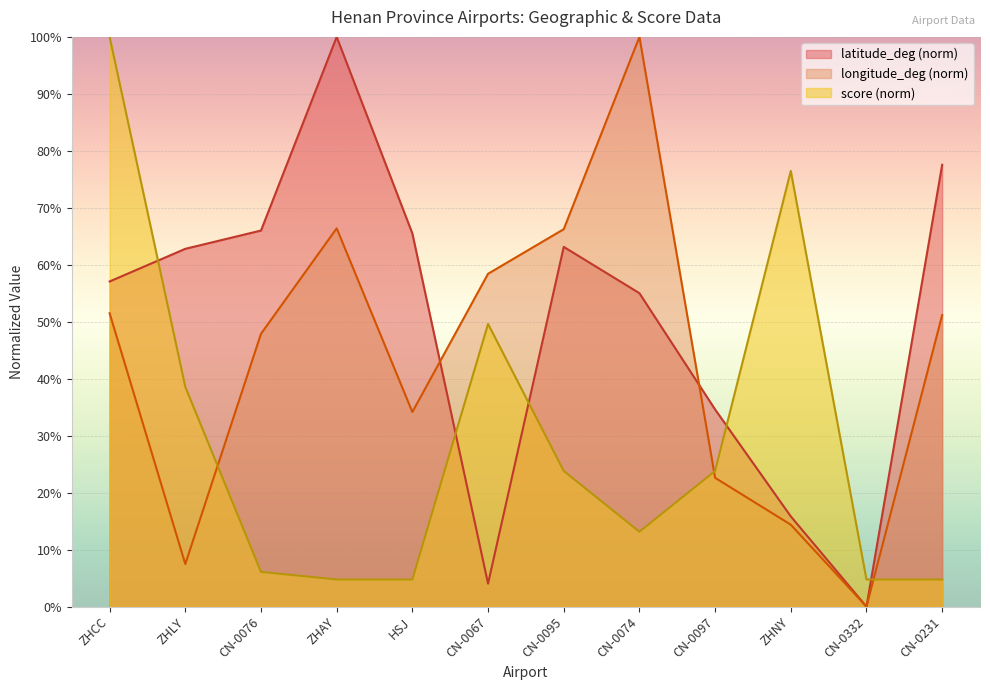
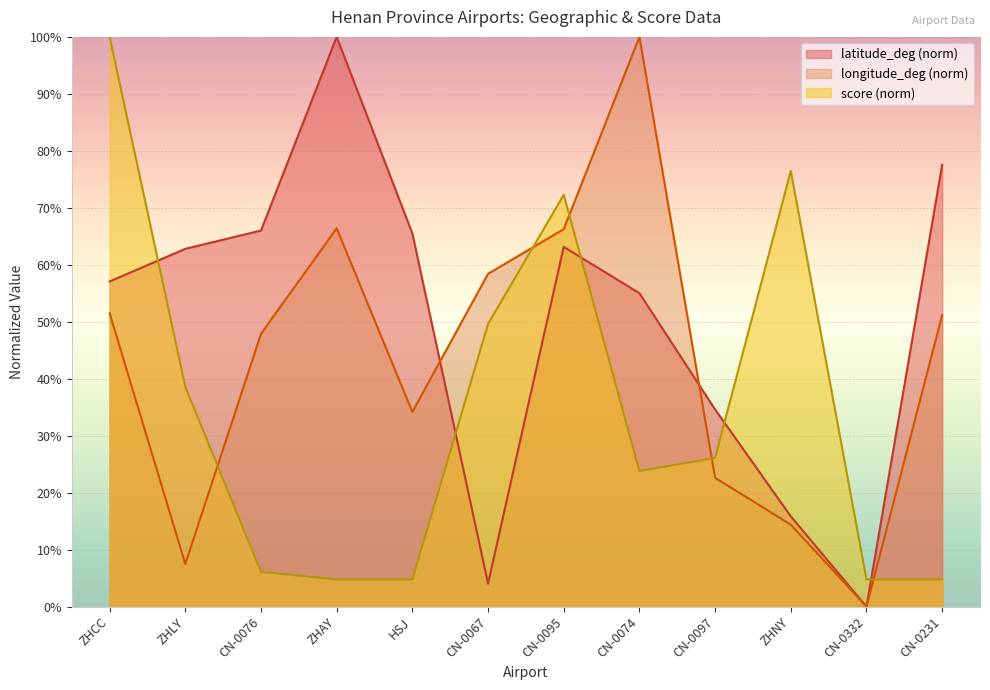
  {
    "score (norm)": {
      "ZHCC": "100%",
      "ZHLY": "39%",
      "CN-0076": "6%",
      "ZHAY": "5%",
      "HSJ": "5%",
      "CN-0067": "50%",
-     "CN-0095": "24%",
-     "CN-0074": "13%",
-     "CN-0097": "24%",
+     "CN-0095": "72%",
+     "CN-0074": "24%",
+     "CN-0097": "26%",
      "ZHNY": "76%",
      "CN-0332": "5%",
      "CN-0231": "5%"
    }
  }
